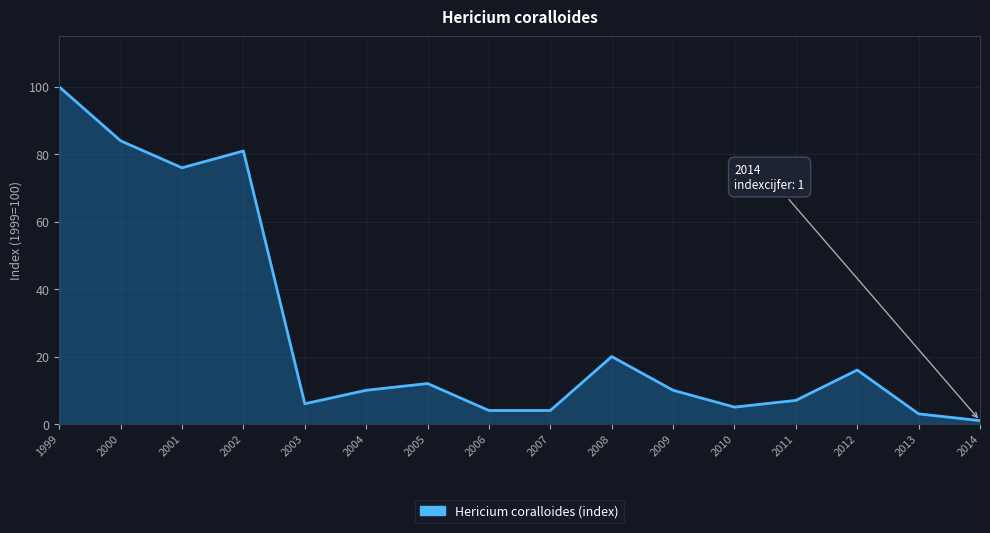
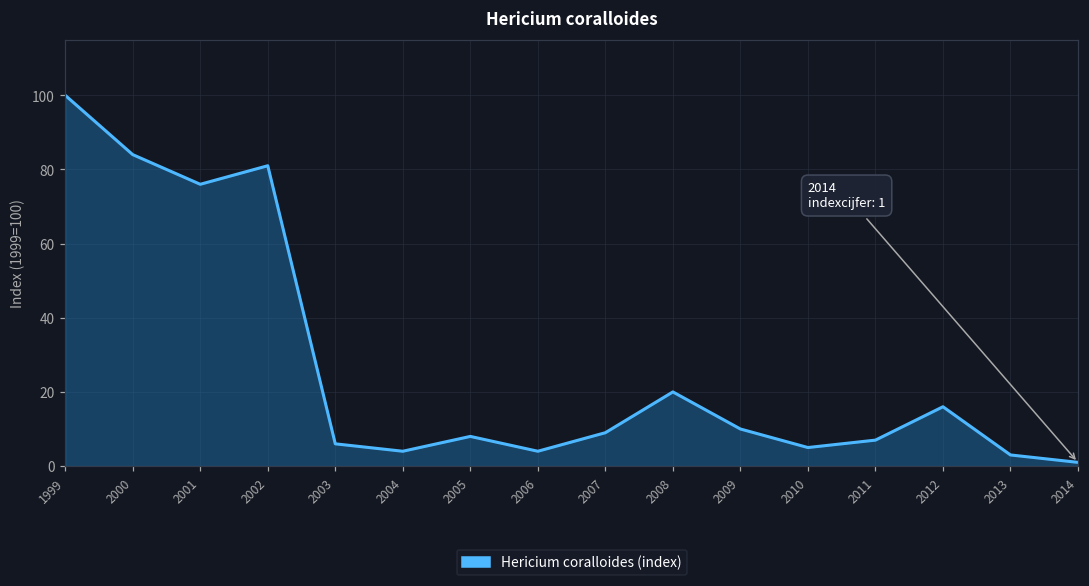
  {
    "1999": 100,
    "2000": 84,
    "2001": 76,
    "2002": 81,
    "2003": 6,
-   "2004": 10,
-   "2005": 12,
+   "2004": 4,
+   "2005": 8,
    "2006": 4,
-   "2007": 4,
+   "2007": 9,
    "2008": 20,
    "2009": 10,
    "2014": 1
  }
